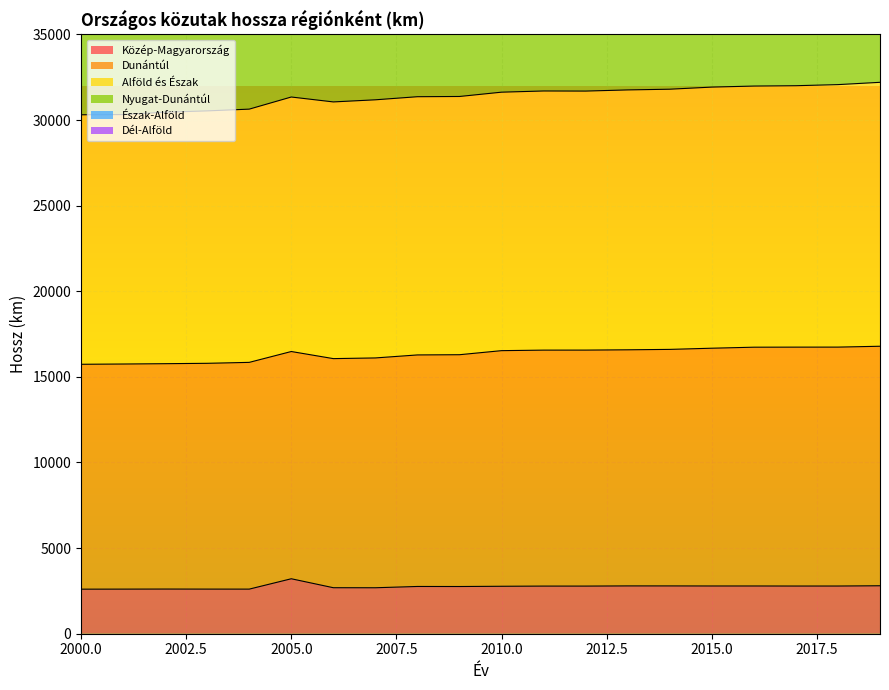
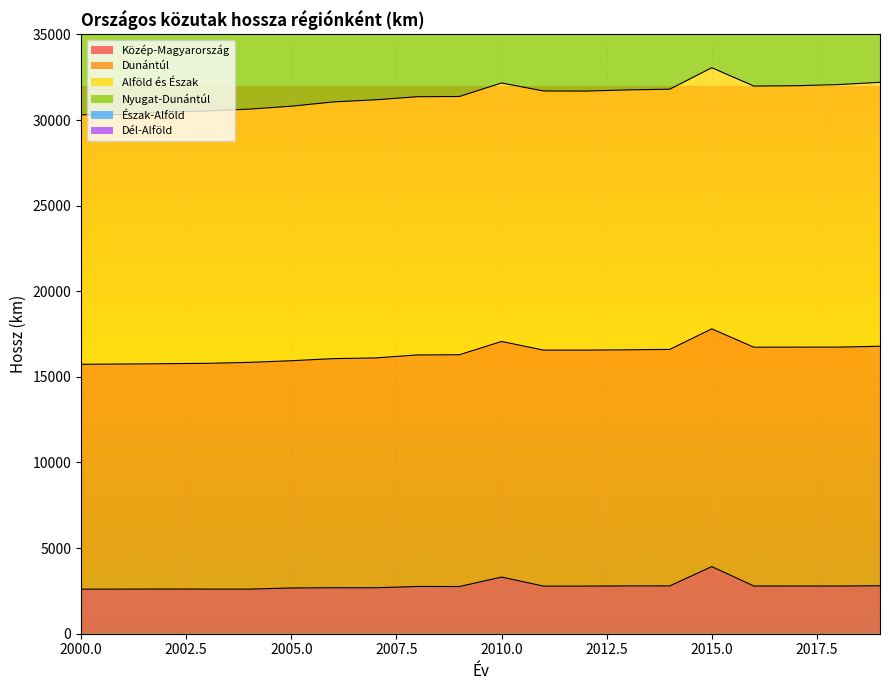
  {
    "Közép-Magyarország": {
      "2000.0": 2600,
-     "2005.0": 3200,
-     "2010.0": 2800,
-     "2015.0": 2800
+     "2005.0": 2700,
+     "2010.0": 3300,
+     "2015.0": 3900
    },
    "Dunántúl": {
      "2000.0": 13100,
      "2005.0": 13300,
      "2010.0": 13800,
      "2015.0": 13900
    },
    "Alföld és Észak": {
      "2000.0": 14600,
      "2005.0": 14900,
      "2010.0": 15100,
      "2015.0": 15200
    }
  }
